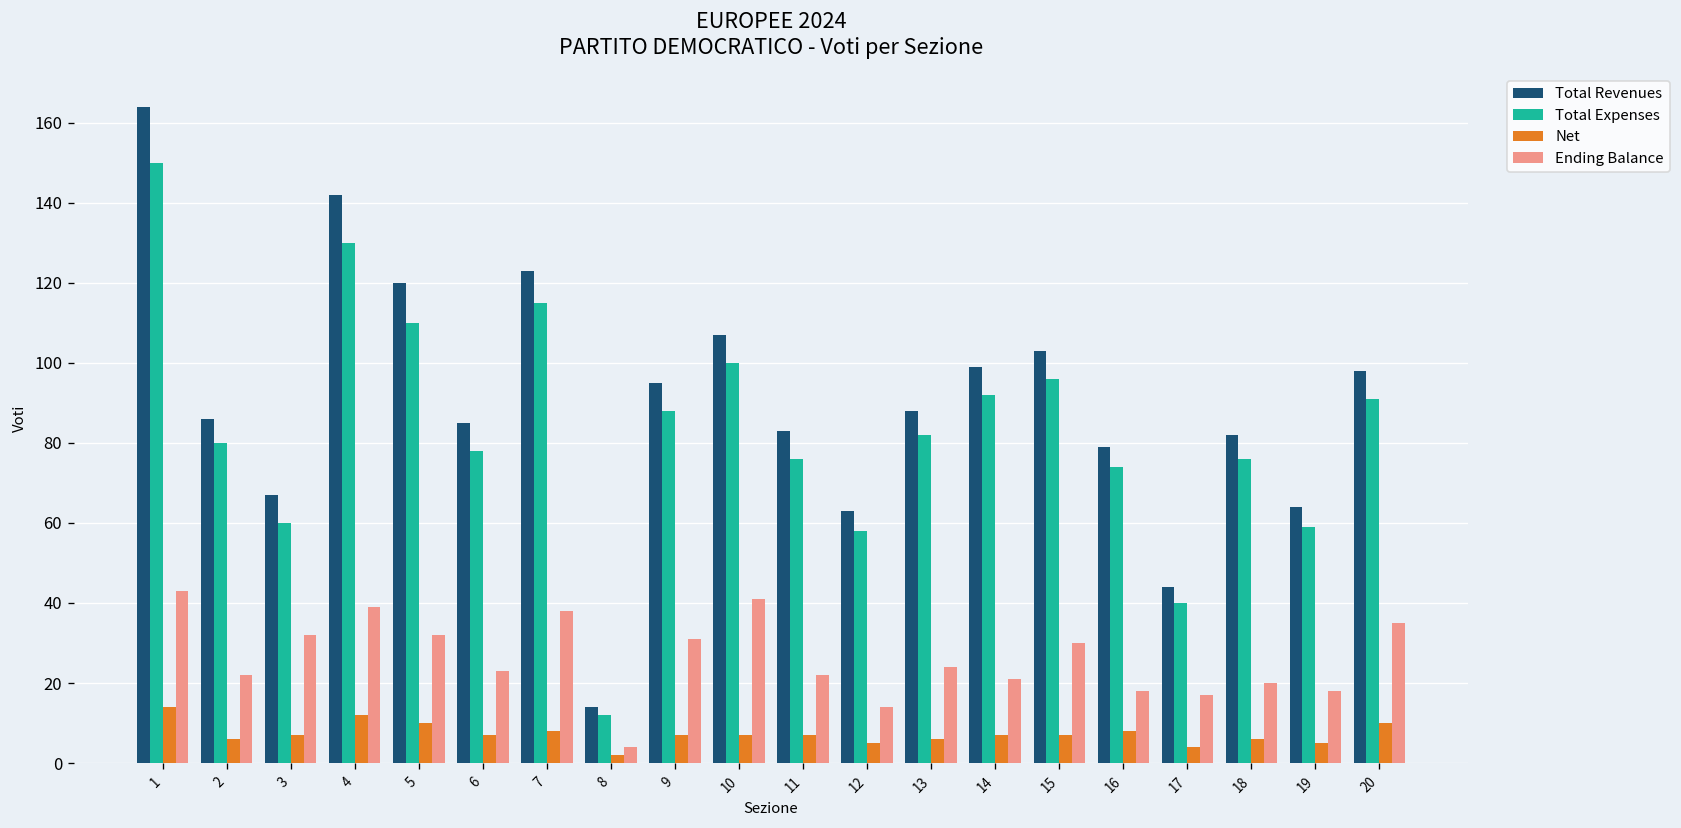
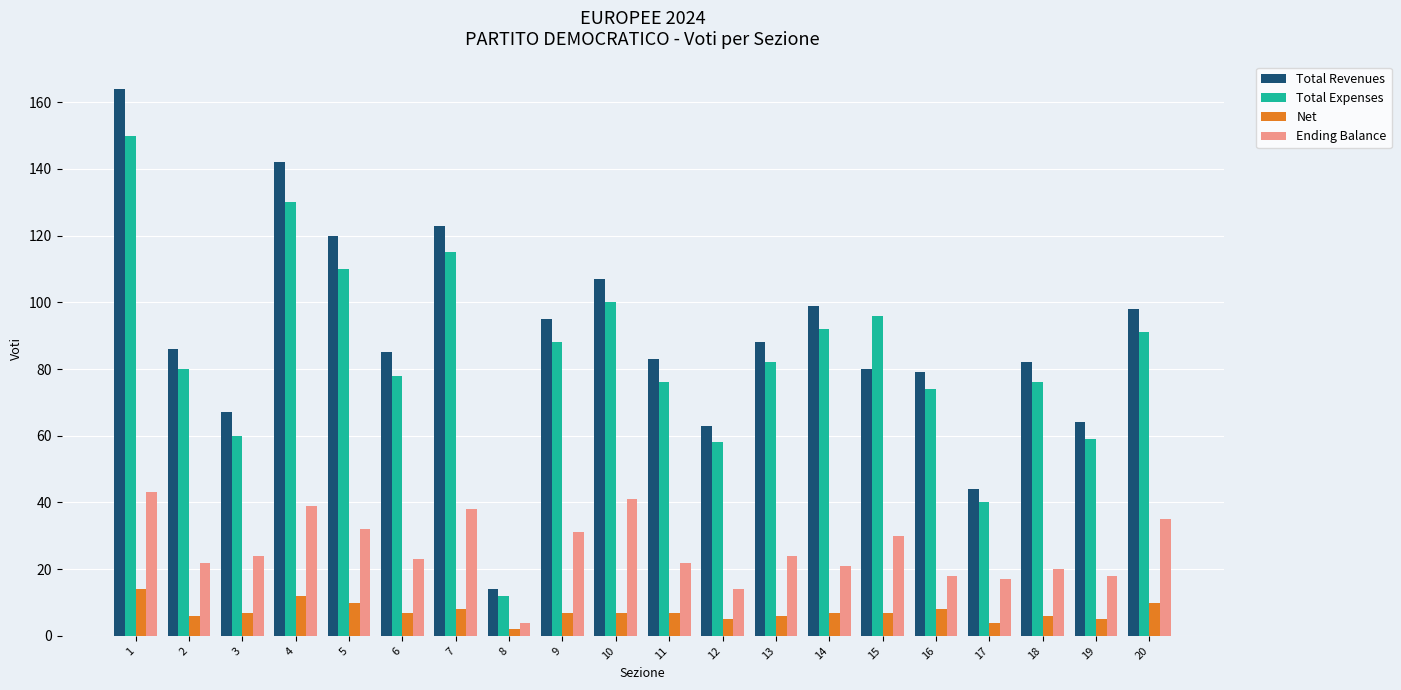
  {
    "Total Revenues": {
      "1": 164,
      "2": 86,
      "3": 67,
      "4": 142,
      "5": 120,
      "6": 85,
      "7": 123,
      "8": 14,
      "9": 95,
      "10": 107,
      "11": 83,
      "12": 63,
      "13": 88,
      "14": 99,
-     "15": 103,
+     "15": 80,
      "16": 79,
      "17": 44,
      "18": 82,
      "19": 64,
      "20": 98
    },
    "Total Expenses": {
      "1": 150,
      "2": 80,
      "3": 60,
      "4": 130,
      "5": 110,
      "6": 78,
      "7": 115,
      "8": 12,
      "9": 88,
      "10": 100,
      "11": 76,
      "12": 58,
      "13": 82,
      "14": 92,
      "15": 96,
      "16": 74,
      "17": 40,
      "18": 76,
      "19": 59,
      "20": 91
    },
    "Net": {
      "1": 14,
      "2": 6,
      "3": 7,
      "4": 12,
      "5": 10,
      "6": 7,
      "7": 8,
      "8": 2,
      "9": 7,
      "10": 7,
      "11": 7,
      "12": 5,
      "13": 6,
      "14": 7,
      "15": 7,
      "16": 8,
      "17": 4,
      "18": 6,
      "19": 5,
      "20": 10
    },
    "Ending Balance": {
      "1": 43,
      "2": 22,
-     "3": 32,
+     "3": 24,
      "4": 39,
      "5": 32,
      "6": 23,
      "7": 38,
      "8": 4,
      "9": 31,
      "10": 41,
      "11": 22,
      "12": 14,
      "13": 24,
      "14": 21,
      "15": 30,
      "16": 18,
      "17": 17,
      "18": 20,
      "19": 18,
      "20": 35
    }
  }
